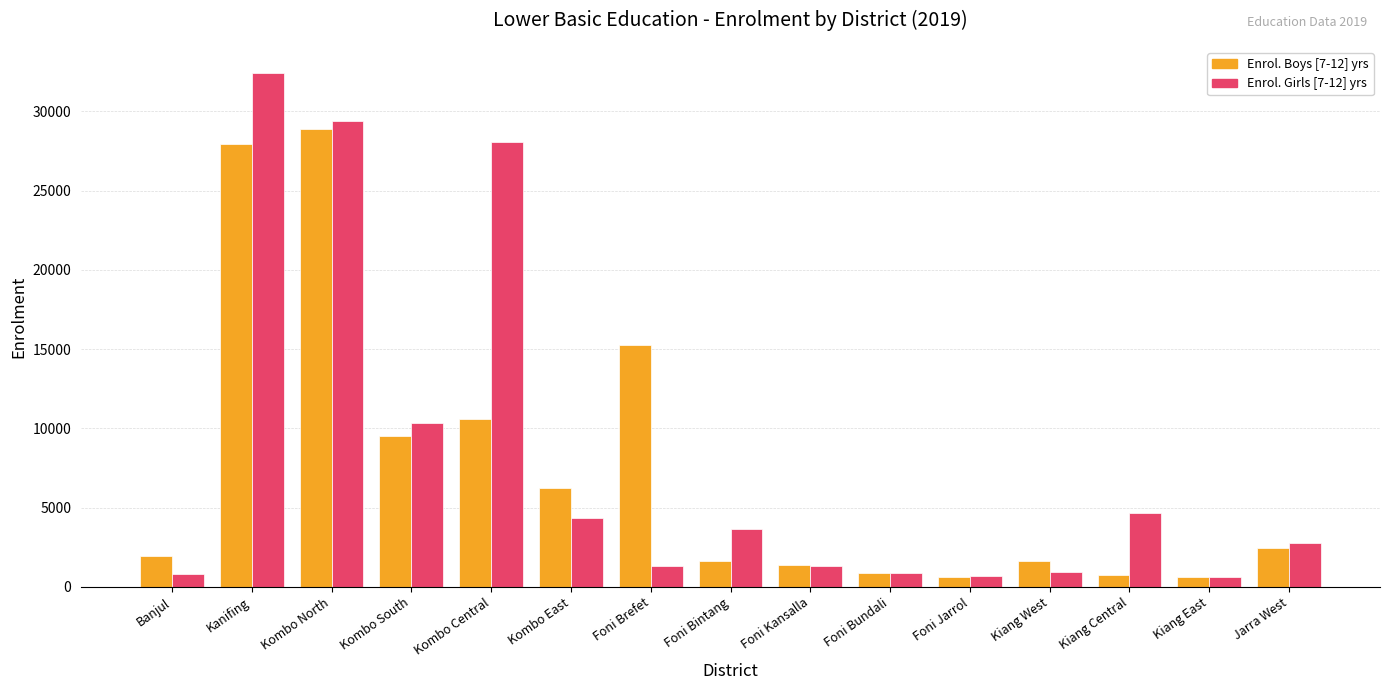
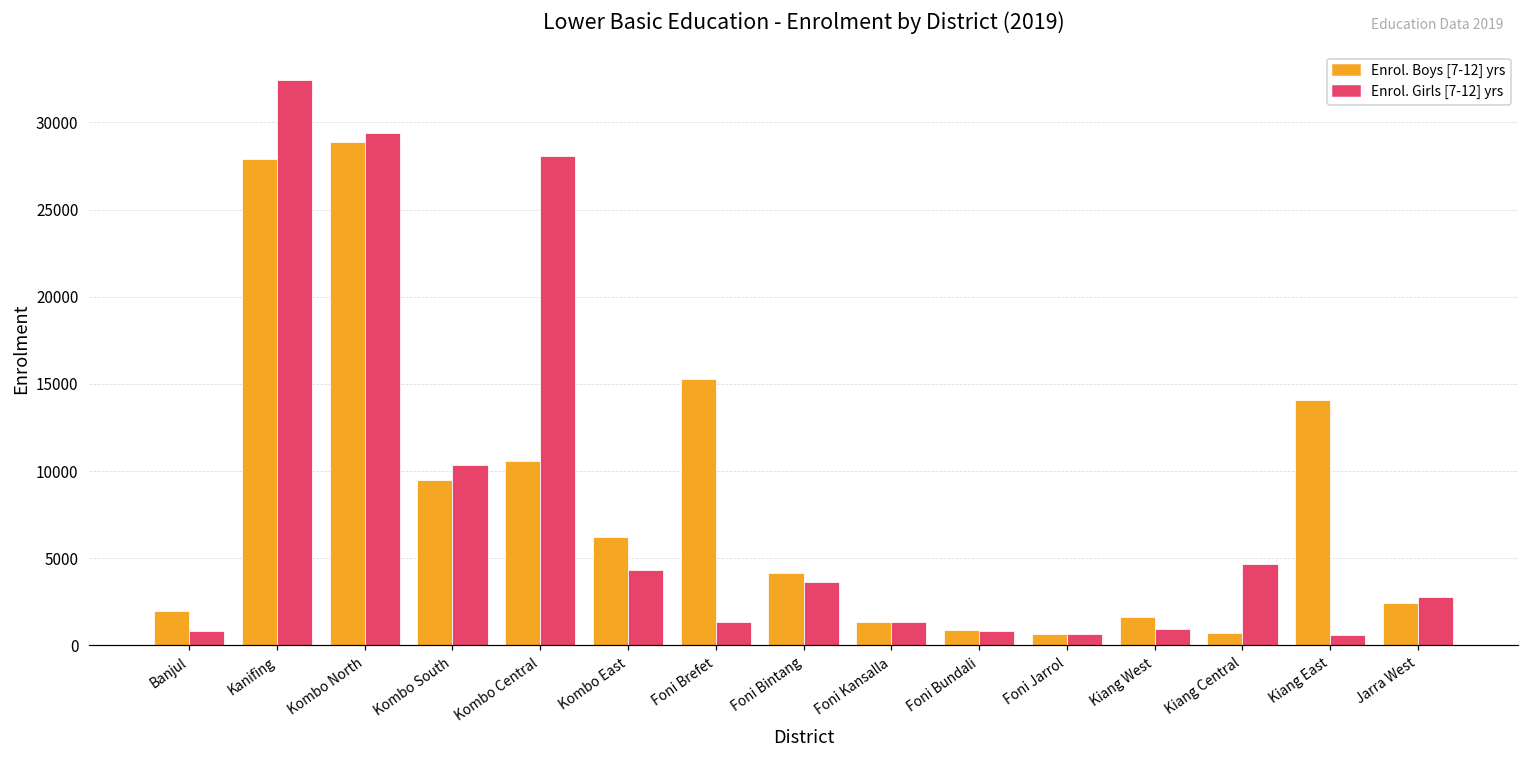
  {
    "Enrol. Boys [7-12] yrs": {
      "Banjul": 2000,
      "Kanifing": 27900,
      "Kombo North": 28900,
      "Kombo South": 9500,
      "Kombo Central": 10600,
      "Kombo East": 6200,
      "Foni Brefet": 15300,
-     "Foni Bintang": 1600,
+     "Foni Bintang": 4200,
      "Foni Kansalla": 1400,
      "Foni Bundali": 900,
      "Foni Jarrol": 700,
      "Kiang West": 1600,
      "Kiang Central": 700,
-     "Kiang East": 600,
+     "Kiang East": 14100,
      "Jarra West": 2400
    },
    "Enrol. Girls [7-12] yrs": {
      "Banjul": 800,
      "Kanifing": 32400,
      "Kombo North": 29400,
      "Kombo South": 10400,
      "Kombo Central": 28100,
      "Kombo East": 4300,
      "Foni Brefet": 1300,
      "Foni Bintang": 3600,
      "Foni Kansalla": 1300,
      "Foni Bundali": 800,
      "Foni Jarrol": 700,
      "Kiang West": 900,
      "Kiang Central": 4700,
      "Kiang East": 600,
      "Jarra West": 2800
    }
  }
